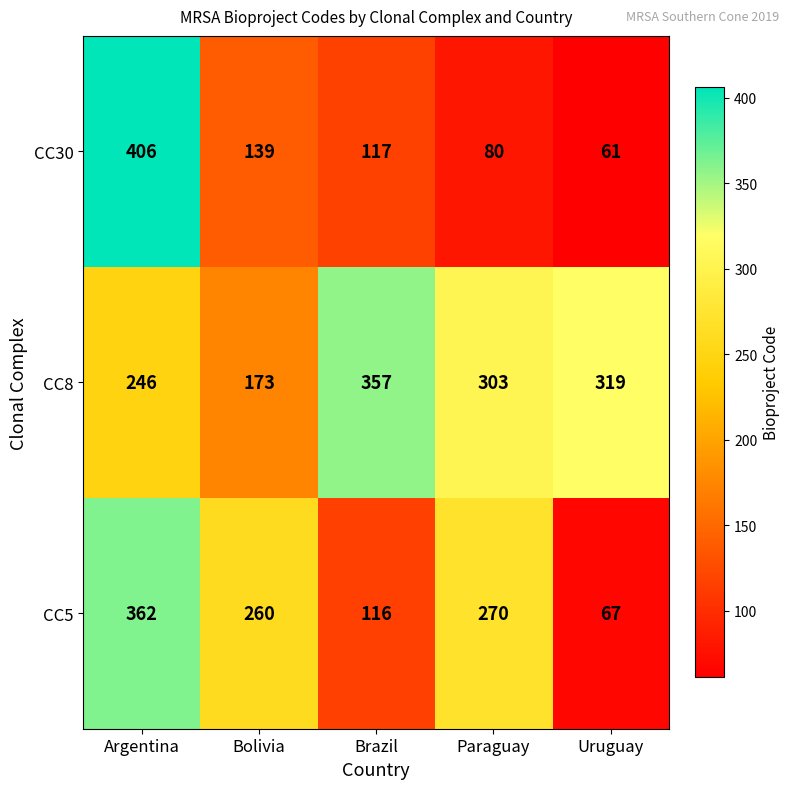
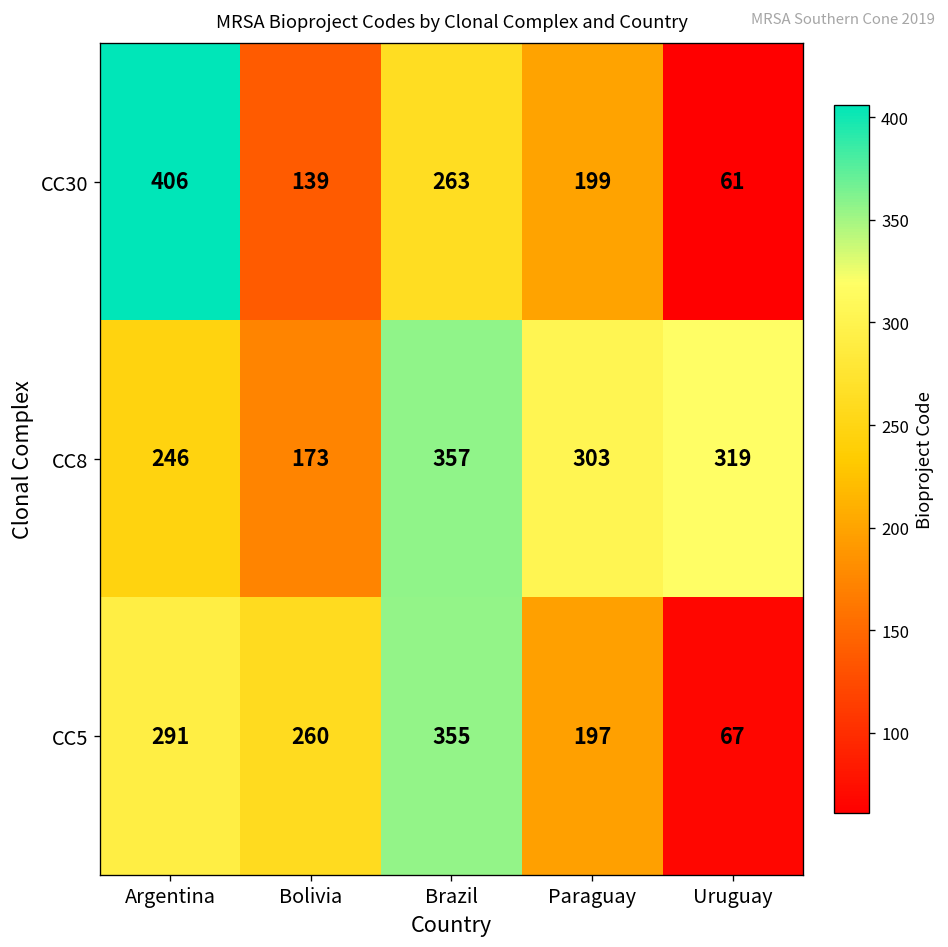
  {
    "CC30": {
      "Argentina": 406,
      "Bolivia": 139,
-     "Brazil": 117,
-     "Paraguay": 80,
+     "Brazil": 263,
+     "Paraguay": 199,
      "Uruguay": 61
    },
    "CC8": {
      "Argentina": 246,
      "Bolivia": 173,
      "Brazil": 357,
      "Paraguay": 303,
      "Uruguay": 319
    },
    "CC5": {
-     "Argentina": 362,
+     "Argentina": 291,
      "Bolivia": 260,
-     "Brazil": 116,
-     "Paraguay": 270,
+     "Brazil": 355,
+     "Paraguay": 197,
      "Uruguay": 67
    }
  }
